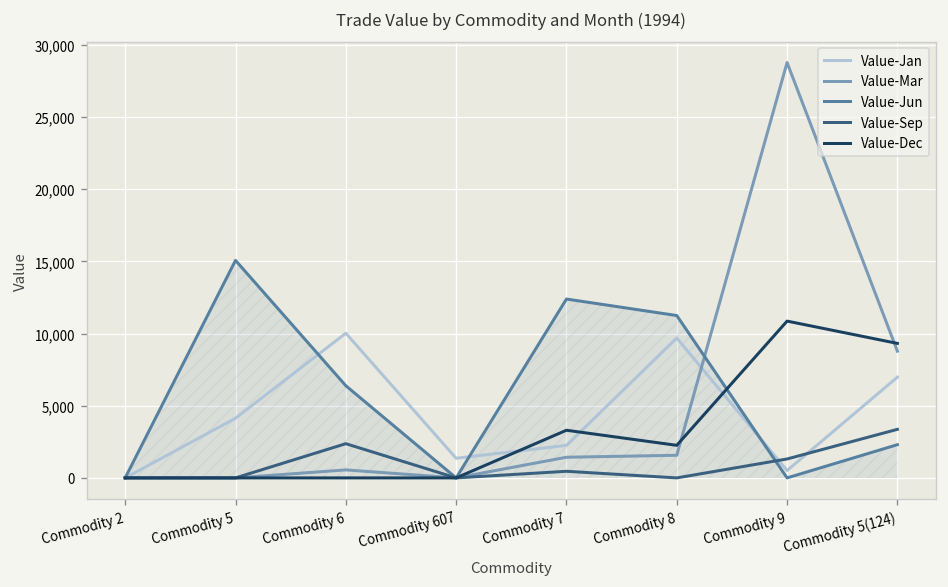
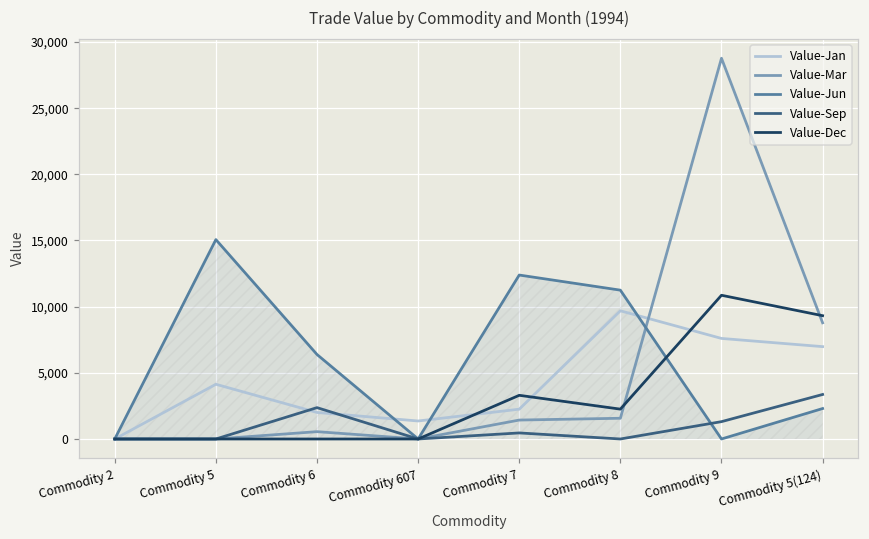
  {
    "Value-Jan": {
      "Commodity 5": "4,100",
-     "Commodity 6": "10,000",
+     "Commodity 6": "2,000",
      "Commodity 607": "1,400",
      "Commodity 7": "2,300",
      "Commodity 8": "9,700",
-     "Commodity 9": "500",
+     "Commodity 9": "7,600",
      "Commodity 5(124)": "7,000"
    }
  }
